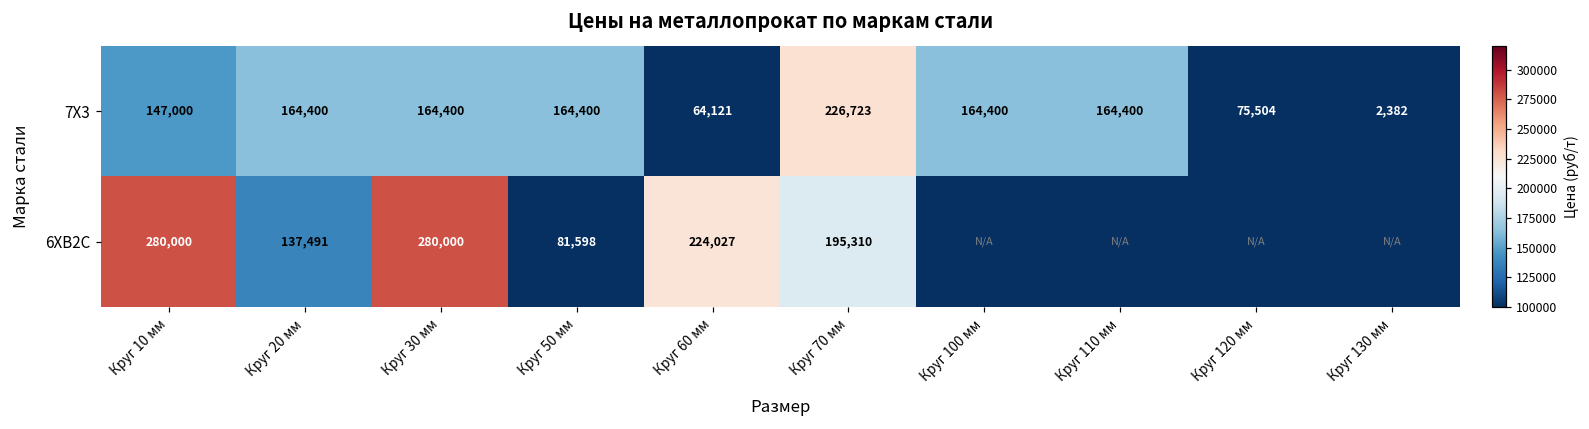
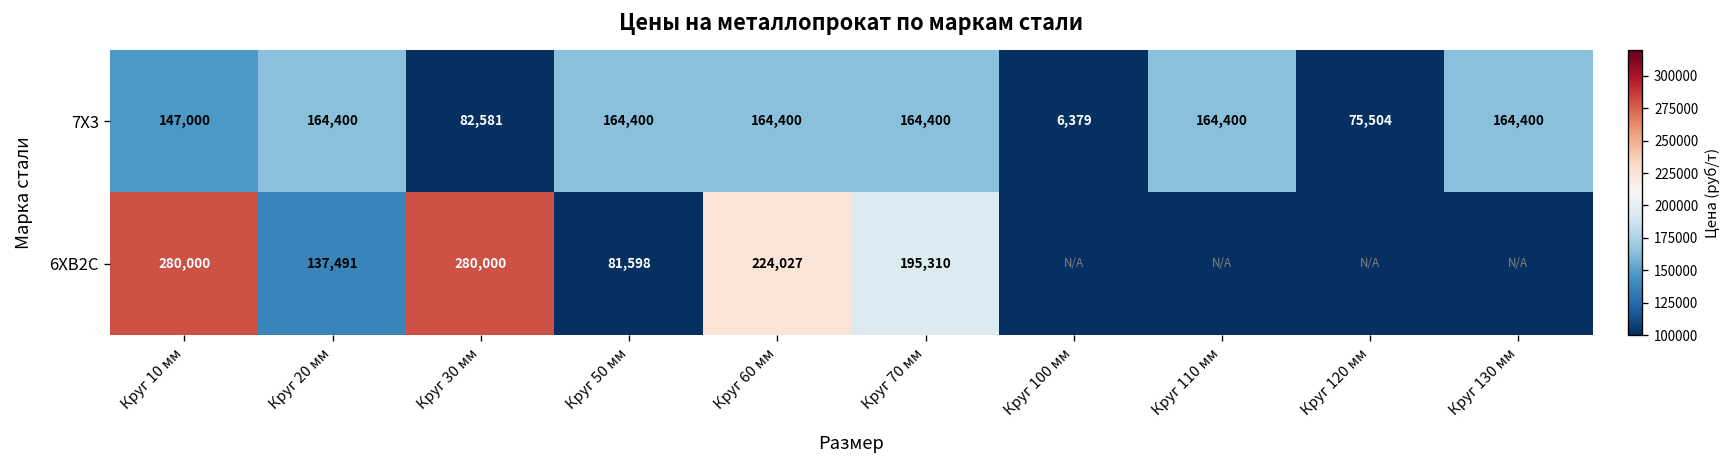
  {
    "7Х3": {
      "Круг 10 мм": "147,000",
      "Круг 20 мм": "164,400",
-     "Круг 30 мм": "164,400",
+     "Круг 30 мм": "82,581",
      "Круг 50 мм": "164,400",
-     "Круг 60 мм": "64,121",
-     "Круг 70 мм": "226,723",
-     "Круг 100 мм": "164,400",
+     "Круг 60 мм": "164,400",
+     "Круг 70 мм": "164,400",
+     "Круг 100 мм": "6,379",
      "Круг 110 мм": "164,400",
      "Круг 120 мм": "75,504",
-     "Круг 130 мм": "2,382"
+     "Круг 130 мм": "164,400"
    },
    "6ХВ2С": {
      "Круг 10 мм": "280,000",
      "Круг 20 мм": "137,491",
      "Круг 30 мм": "280,000",
      "Круг 50 мм": "81,598",
      "Круг 60 мм": "224,027",
      "Круг 70 мм": "195,310"
    }
  }
